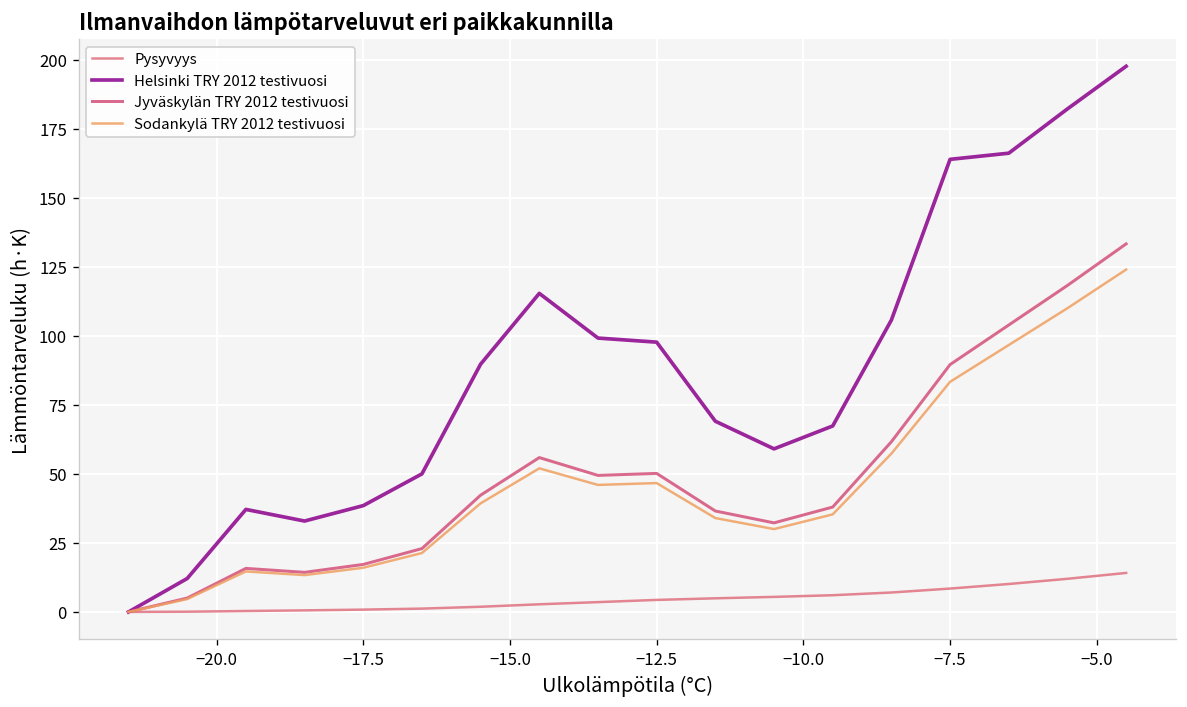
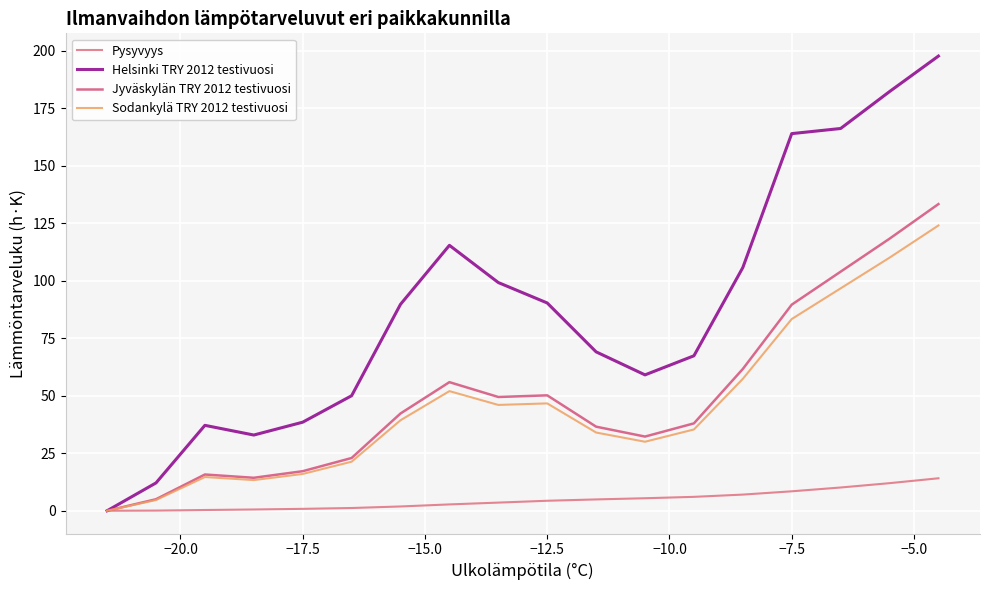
  {
    "Helsinki TRY 2012 testivuosi": {
      "−17.5": 39,
-     "−12.5": 98,
+     "−12.5": 90,
      "−7.5": 164
    }
  }
